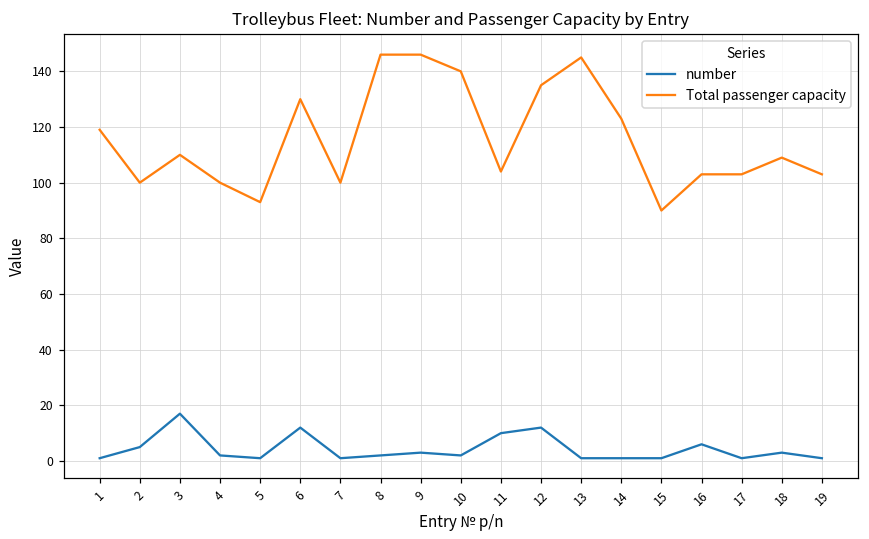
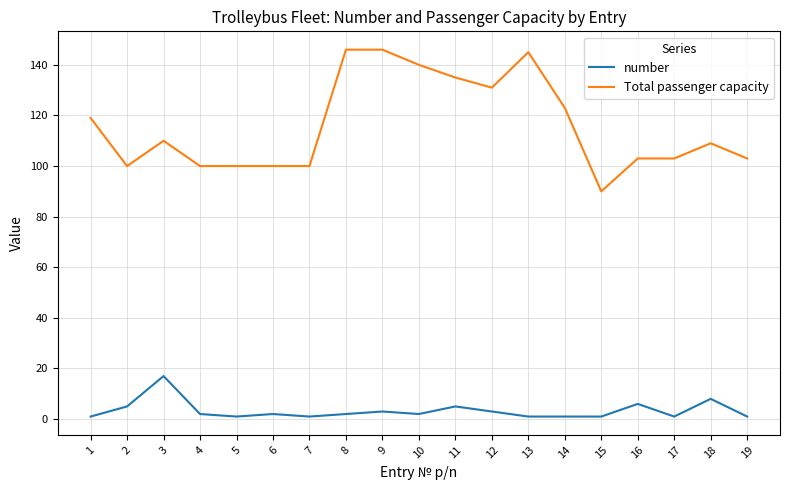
  {
    "number": {
      "1": 1,
      "2": 5,
      "3": 17,
      "4": 2,
      "5": 1,
-     "6": 12,
+     "6": 2,
      "7": 1,
      "8": 2,
      "9": 3,
      "10": 2,
-     "11": 10,
-     "12": 12,
+     "11": 5,
+     "12": 3,
      "13": 1,
      "14": 1,
      "15": 1,
      "16": 6,
      "17": 1,
-     "18": 3,
+     "18": 8,
      "19": 1
    },
    "Total passenger capacity": {
      "1": 119,
      "2": 100,
      "3": 110,
      "4": 100,
-     "5": 93,
-     "6": 130,
+     "5": 100,
+     "6": 100,
      "7": 100,
      "8": 146,
      "9": 146,
      "10": 140,
-     "11": 104,
-     "12": 135,
+     "11": 135,
+     "12": 131,
      "13": 145,
      "14": 123,
      "15": 90,
      "16": 103,
      "17": 103,
      "18": 109,
      "19": 103
    }
  }
